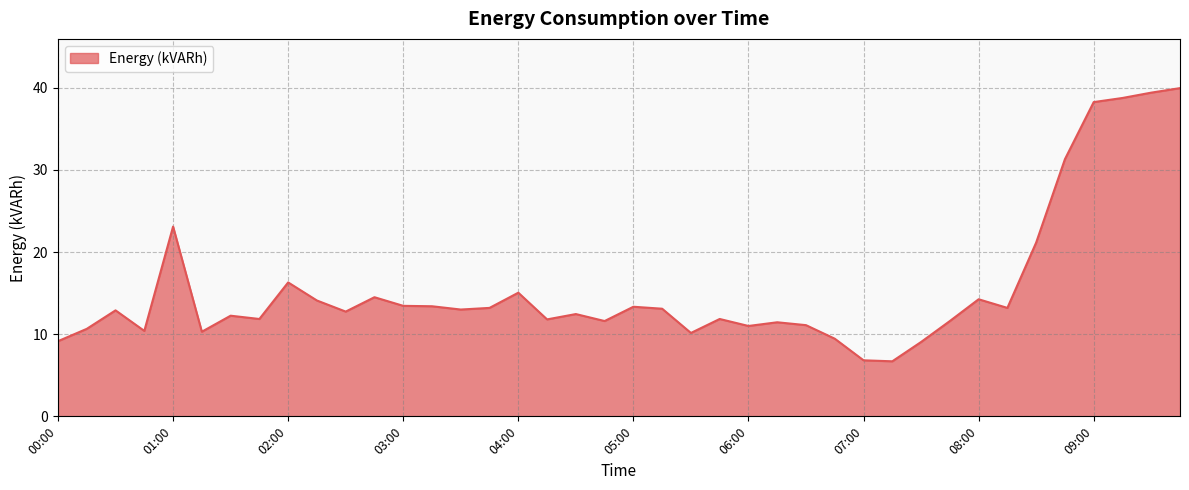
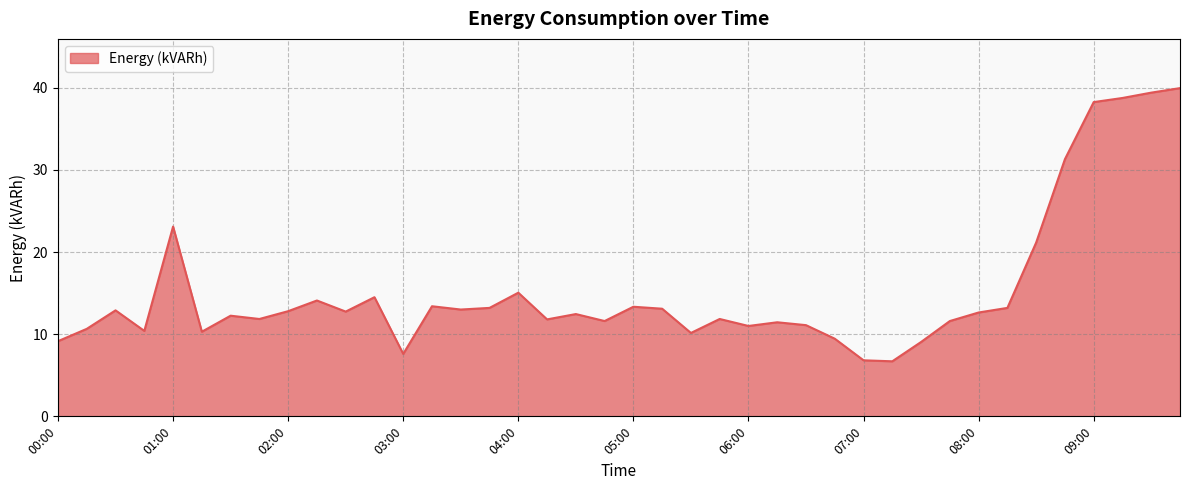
  {
    "00:00": 9,
    "01:00": 23,
-   "02:00": 16,
-   "03:00": 13,
+   "02:00": 13,
+   "03:00": 8,
    "04:00": 15,
    "05:00": 13,
    "06:00": 11,
    "07:00": 7,
-   "08:00": 14,
+   "08:00": 13,
    "09:00": 38
  }
